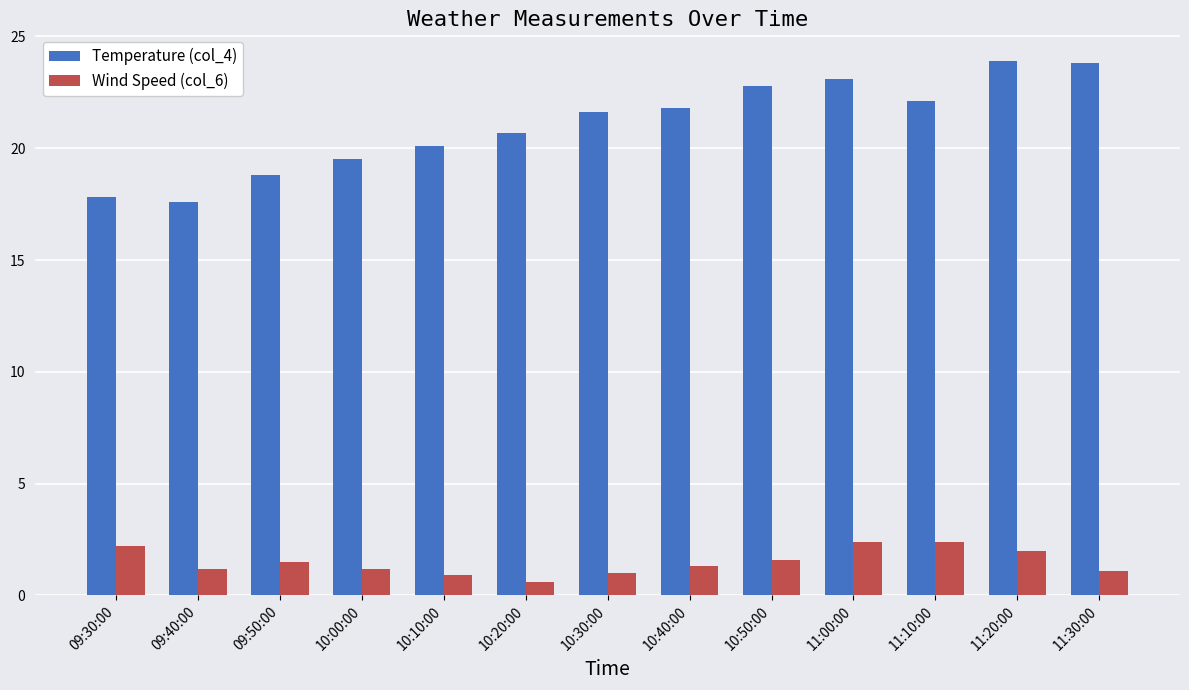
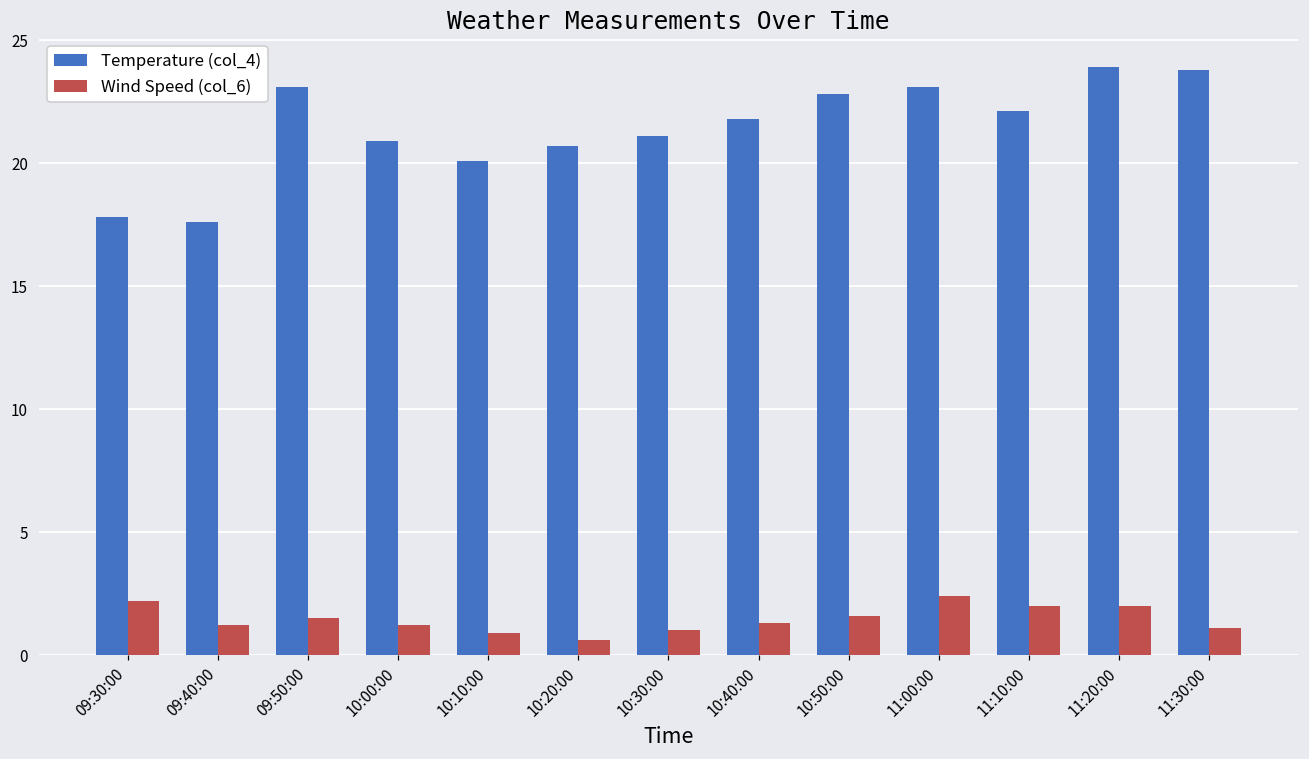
  {
    "Temperature (col_4)": {
      "09:30:00": 17.8,
      "09:40:00": 17.6,
-     "09:50:00": 18.8,
-     "10:00:00": 19.5,
+     "09:50:00": 23.1,
+     "10:00:00": 20.9,
      "10:10:00": 20.1,
      "10:20:00": 20.7,
-     "10:30:00": 21.6,
+     "10:30:00": 21.1,
      "10:40:00": 21.8,
      "10:50:00": 22.8,
      "11:00:00": 23.1,
      "11:10:00": 22.1,
      "11:20:00": 23.9,
      "11:30:00": 23.8
    },
    "Wind Speed (col_6)": {
      "09:30:00": 2.2,
      "09:40:00": 1.2,
      "09:50:00": 1.5,
      "10:00:00": 1.2,
      "10:10:00": 0.9,
      "10:20:00": 0.6,
      "10:30:00": 1.0,
      "10:40:00": 1.3,
      "10:50:00": 1.6,
      "11:00:00": 2.4,
-     "11:10:00": 2.4,
+     "11:10:00": 2.0,
      "11:20:00": 2.0,
      "11:30:00": 1.1
    }
  }
